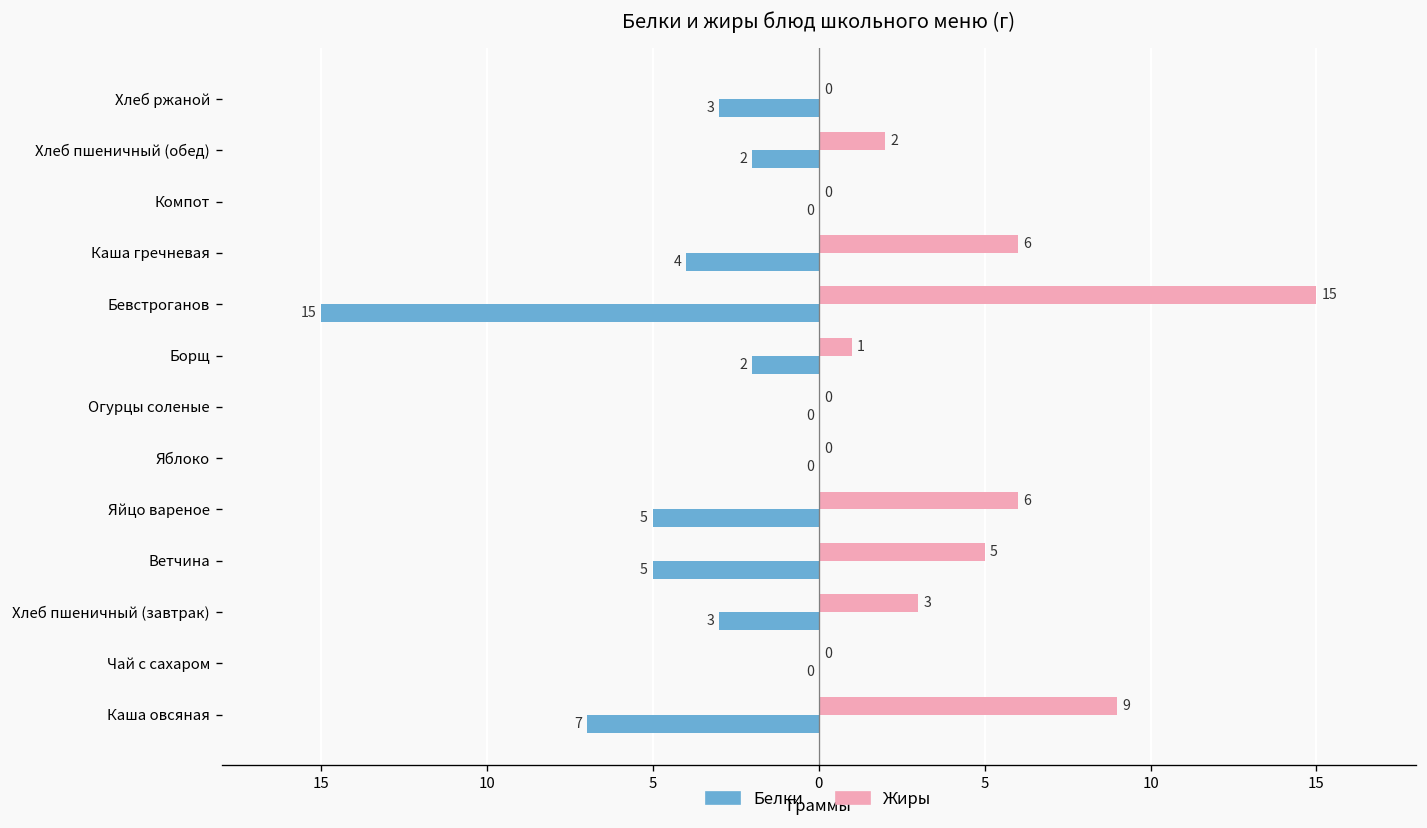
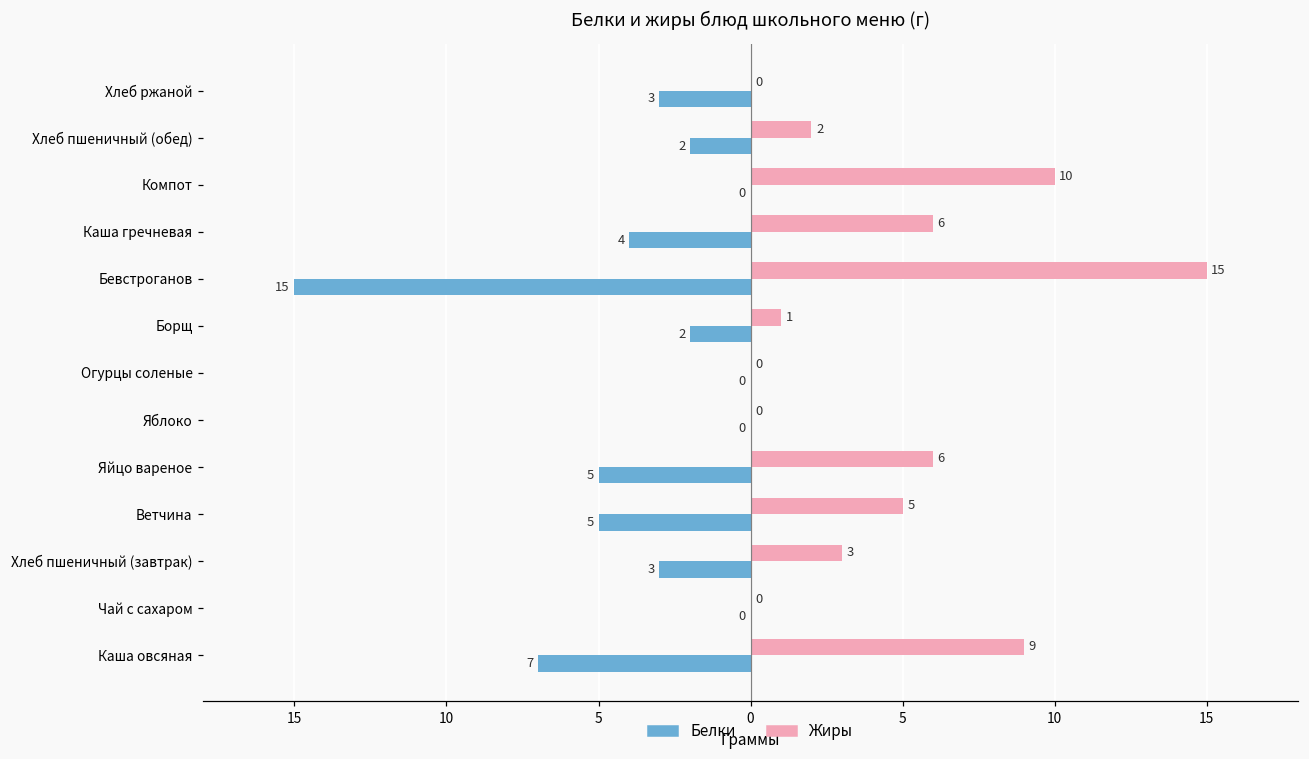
  {
    "Белки": {
      "Компот": 0,
      "Огурцы соленые": 0,
      "Яблоко": 0,
      "Чай с сахаром": 0
    },
    "Жиры": {
      "Хлеб ржаной": 0,
      "Хлеб пшеничный (обед)": 2,
-     "Компот": 0,
+     "Компот": 10,
      "Каша гречневая": 6,
      "Бевстроганов": 15,
      "Борщ": 1,
      "Огурцы соленые": 0,
      "Яблоко": 0,
      "Яйцо вареное": 6,
      "Ветчина": 5,
      "Хлеб пшеничный (завтрак)": 3,
      "Чай с сахаром": 0,
      "Каша овсяная": 9
    }
  }
